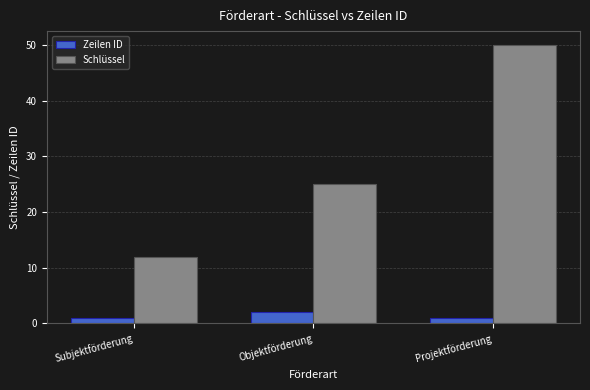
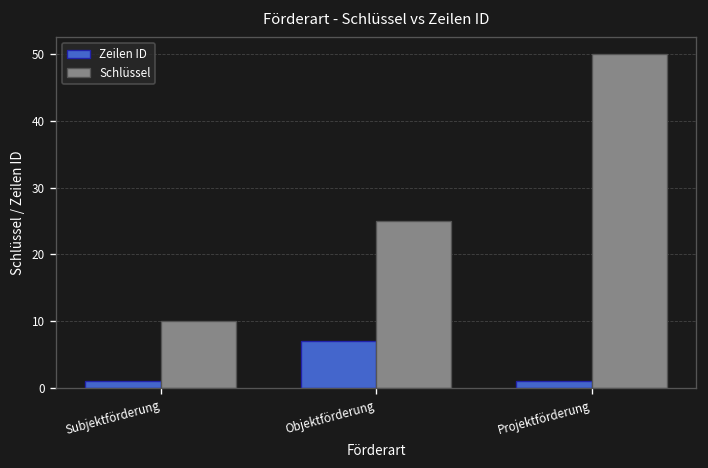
  {
    "Zeilen ID": {
      "Subjektförderung": 1,
-     "Objektförderung": 2,
+     "Objektförderung": 7,
      "Projektförderung": 1
    },
    "Schlüssel": {
-     "Subjektförderung": 12,
+     "Subjektförderung": 10,
      "Objektförderung": 25,
      "Projektförderung": 50
    }
  }
